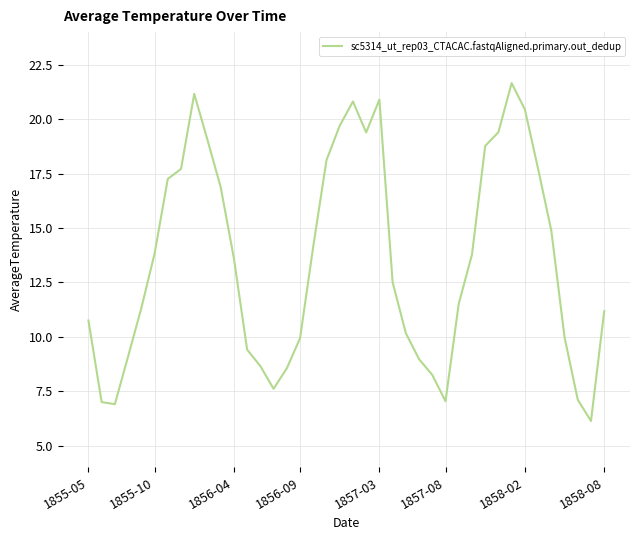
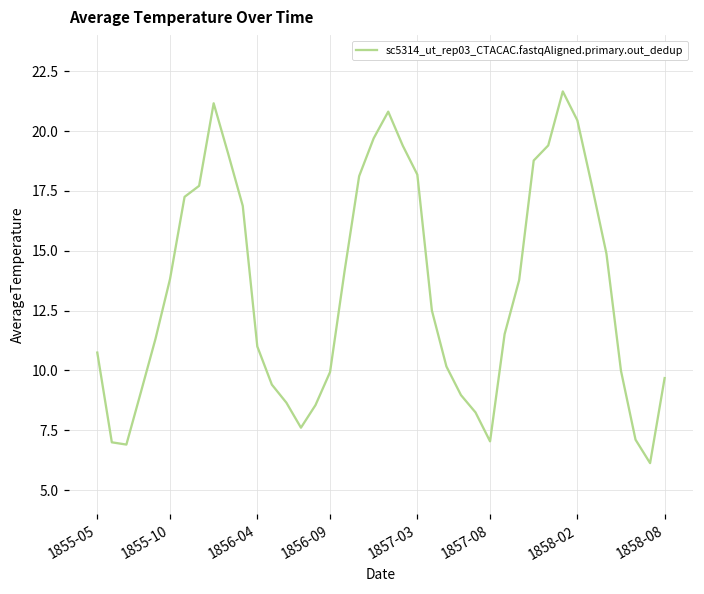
  {
    "1855-05": 10.7,
    "1855-10": 13.8,
-   "1856-04": 13.6,
+   "1856-04": 11.0,
    "1856-09": 9.9,
-   "1857-03": 20.9,
+   "1857-03": 18.2,
    "1857-08": 7.0,
    "1858-02": 20.4,
-   "1858-08": 11.2
+   "1858-08": 9.7
  }
